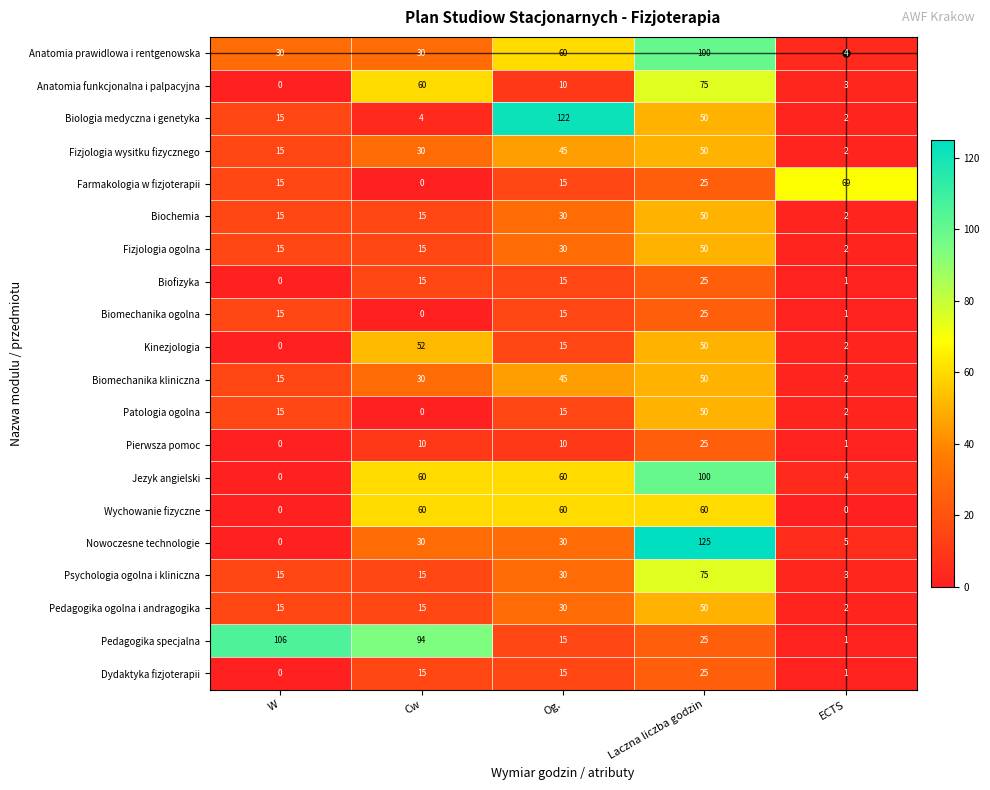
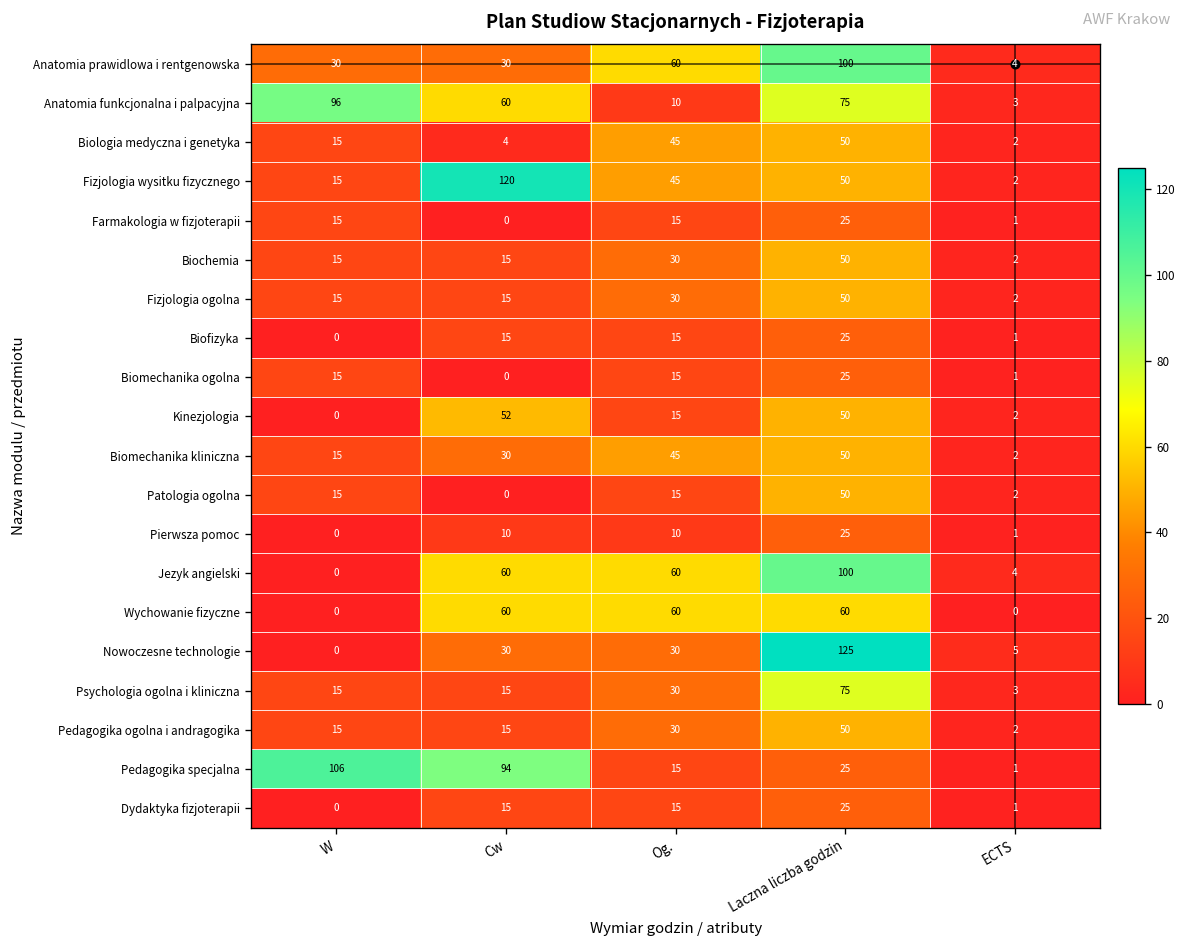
  {
    "Anatomia prawidlowa i rentgenowska": {
      "W": 30,
      "Cw": 30,
      "Og.": 60,
      "Laczna liczba godzin": 100
    },
    "Anatomia funkcjonalna i palpacyjna": {
-     "W": 0,
+     "W": 96,
      "Cw": 60,
      "Og.": 10,
      "Laczna liczba godzin": 75,
      "ECTS": 3
    },
    "Biologia medyczna i genetyka": {
      "W": 15,
      "Cw": 4,
-     "Og.": 122,
+     "Og.": 45,
      "Laczna liczba godzin": 50,
      "ECTS": 2
    },
    "Fizjologia wysitku fizycznego": {
      "W": 15,
-     "Cw": 30,
+     "Cw": 120,
      "Og.": 45,
      "Laczna liczba godzin": 50,
      "ECTS": 2
    },
    "Farmakologia w fizjoterapii": {
      "W": 15,
      "Cw": 0,
      "Og.": 15,
      "Laczna liczba godzin": 25,
-     "ECTS": 69
+     "ECTS": 1
    },
    "Biochemia": {
      "W": 15,
      "Cw": 15,
      "Og.": 30,
      "Laczna liczba godzin": 50,
      "ECTS": 2
    },
    "Fizjologia ogolna": {
      "W": 15,
      "Cw": 15,
      "Og.": 30,
      "Laczna liczba godzin": 50,
      "ECTS": 2
    },
    "Biofizyka": {
      "W": 0,
      "Cw": 15,
      "Og.": 15,
      "Laczna liczba godzin": 25,
      "ECTS": 1
    },
    "Biomechanika ogolna": {
      "W": 15,
      "Cw": 0,
      "Og.": 15,
      "Laczna liczba godzin": 25,
      "ECTS": 1
    },
    "Kinezjologia": {
      "W": 0,
      "Cw": 52,
      "Og.": 15,
      "Laczna liczba godzin": 50,
      "ECTS": 2
    },
    "Biomechanika kliniczna": {
      "W": 15,
      "Cw": 30,
      "Og.": 45,
      "Laczna liczba godzin": 50,
      "ECTS": 2
    },
    "Patologia ogolna": {
      "W": 15,
      "Cw": 0,
      "Og.": 15,
      "Laczna liczba godzin": 50,
      "ECTS": 2
    },
    "Pierwsza pomoc": {
      "W": 0,
      "Cw": 10,
      "Og.": 10,
      "Laczna liczba godzin": 25,
      "ECTS": 1
    },
    "Jezyk angielski": {
      "W": 0,
      "Cw": 60,
      "Og.": 60,
      "Laczna liczba godzin": 100,
      "ECTS": 4
    },
    "Wychowanie fizyczne": {
      "W": 0,
      "Cw": 60,
      "Og.": 60,
      "Laczna liczba godzin": 60,
      "ECTS": 0
    },
    "Nowoczesne technologie": {
      "W": 0,
      "Cw": 30,
      "Og.": 30,
      "Laczna liczba godzin": 125,
      "ECTS": 5
    },
    "Psychologia ogolna i kliniczna": {
      "W": 15,
      "Cw": 15,
      "Og.": 30,
      "Laczna liczba godzin": 75,
      "ECTS": 3
    },
    "Pedagogika ogolna i andragogika": {
      "W": 15,
      "Cw": 15,
      "Og.": 30,
      "Laczna liczba godzin": 50,
      "ECTS": 2
    },
    "Pedagogika specjalna": {
      "W": 106,
      "Cw": 94,
      "Og.": 15,
      "Laczna liczba godzin": 25,
      "ECTS": 1
    },
    "Dydaktyka fizjoterapii": {
      "W": 0,
      "Cw": 15,
      "Og.": 15,
      "Laczna liczba godzin": 25,
      "ECTS": 1
    }
  }
